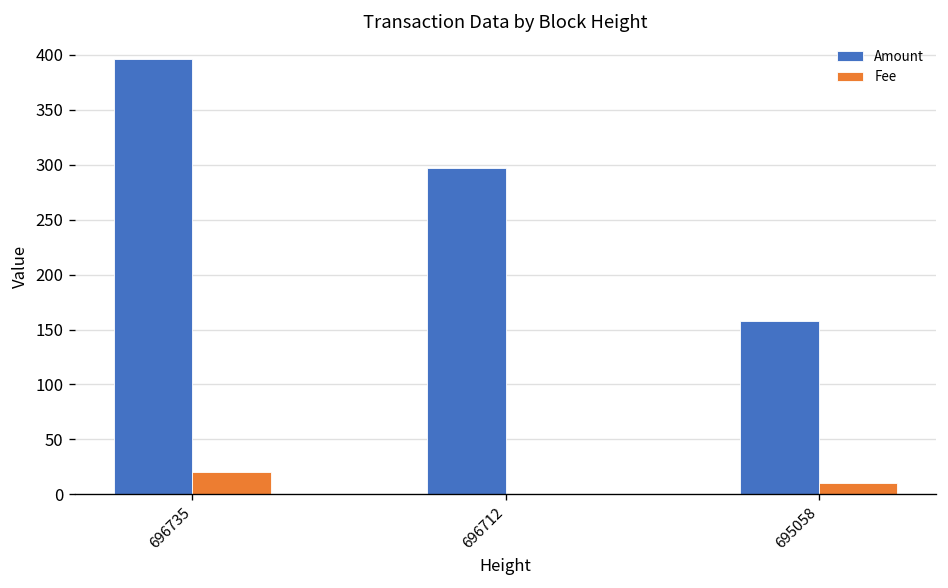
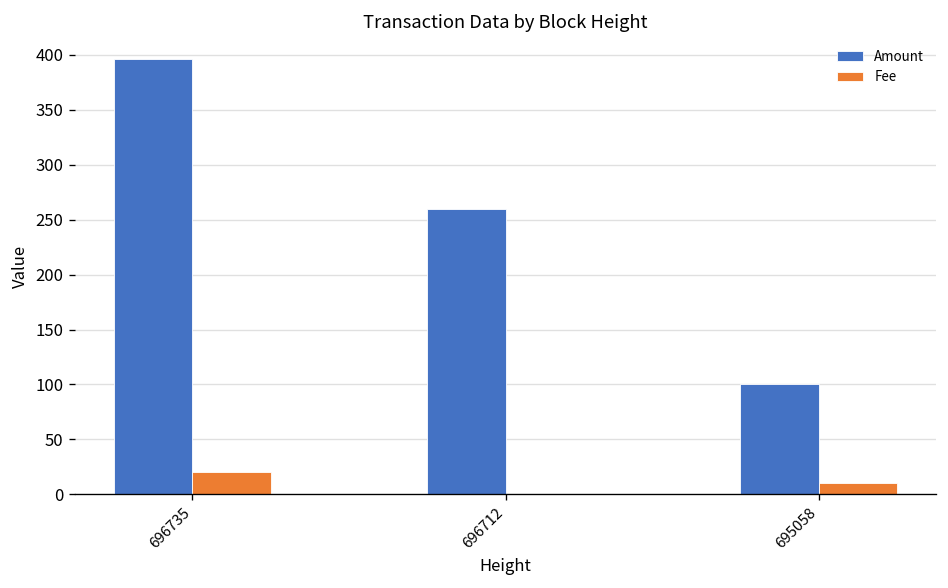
  {
    "Amount": {
      "696735": 400,
-     "696712": 300,
-     "695058": 160
+     "696712": 260,
+     "695058": 100
    },
    "Fee": {
      "696735": 20,
      "695058": 10
    }
  }
